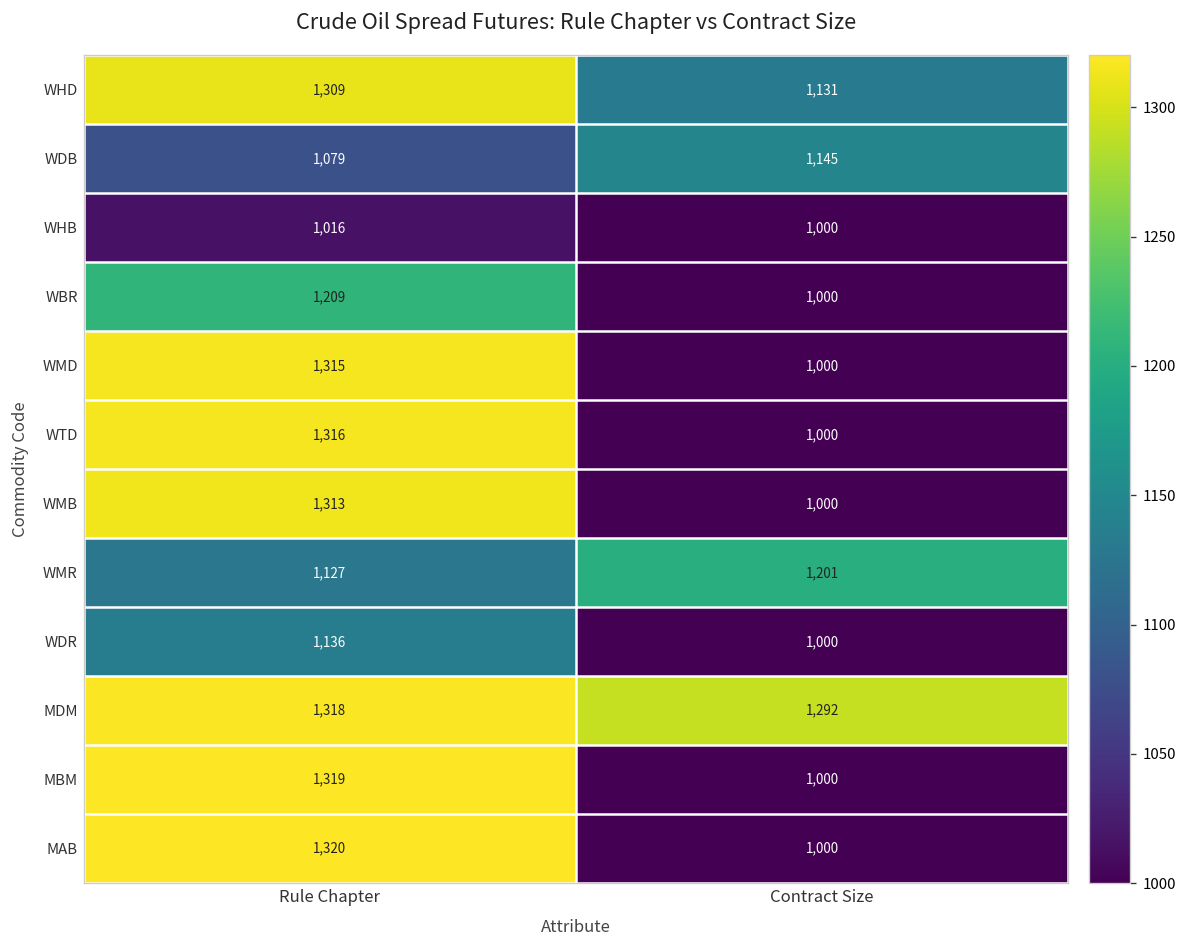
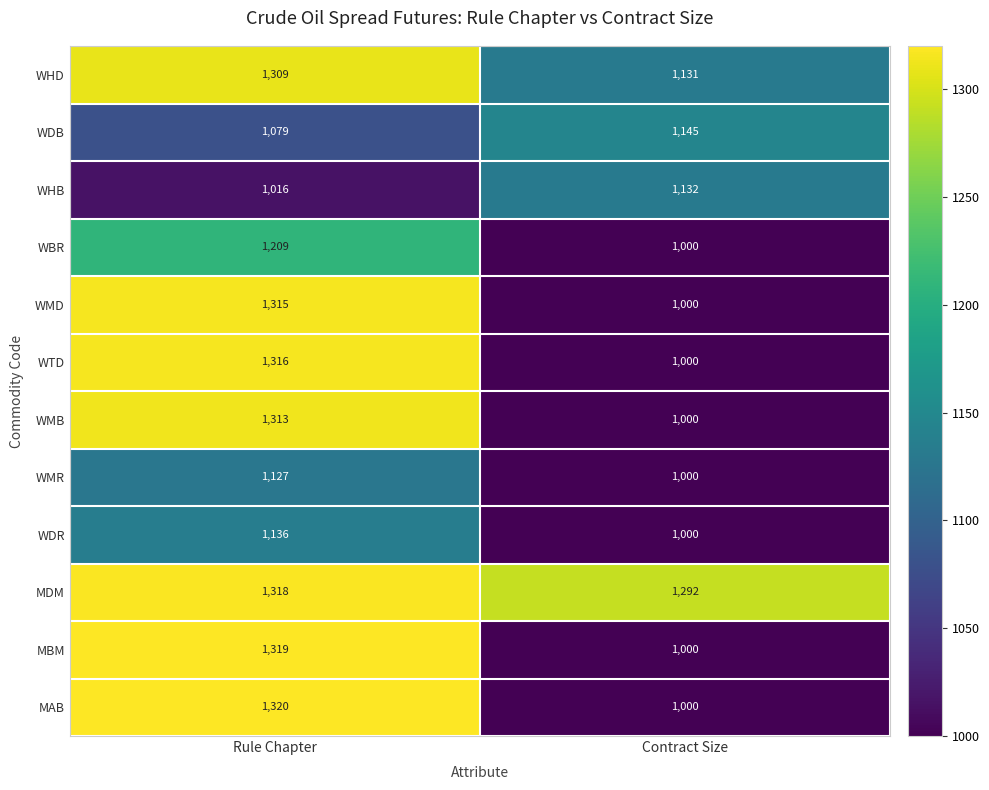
  {
    "WHD": {
      "Rule Chapter": "1,309",
      "Contract Size": "1,131"
    },
    "WDB": {
      "Rule Chapter": "1,079",
      "Contract Size": "1,145"
    },
    "WHB": {
      "Rule Chapter": "1,016",
-     "Contract Size": "1,000"
+     "Contract Size": "1,132"
    },
    "WBR": {
      "Rule Chapter": "1,209",
      "Contract Size": "1,000"
    },
    "WMD": {
      "Rule Chapter": "1,315",
      "Contract Size": "1,000"
    },
    "WTD": {
      "Rule Chapter": "1,316",
      "Contract Size": "1,000"
    },
    "WMB": {
      "Rule Chapter": "1,313",
      "Contract Size": "1,000"
    },
    "WMR": {
      "Rule Chapter": "1,127",
-     "Contract Size": "1,201"
+     "Contract Size": "1,000"
    },
    "WDR": {
      "Rule Chapter": "1,136",
      "Contract Size": "1,000"
    },
    "MDM": {
      "Rule Chapter": "1,318",
      "Contract Size": "1,292"
    },
    "MBM": {
      "Rule Chapter": "1,319",
      "Contract Size": "1,000"
    },
    "MAB": {
      "Rule Chapter": "1,320",
      "Contract Size": "1,000"
    }
  }
